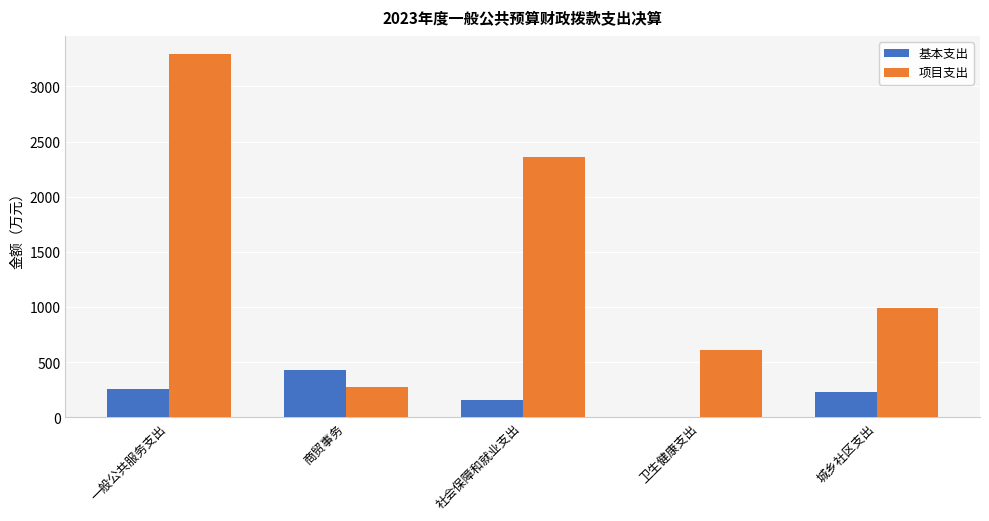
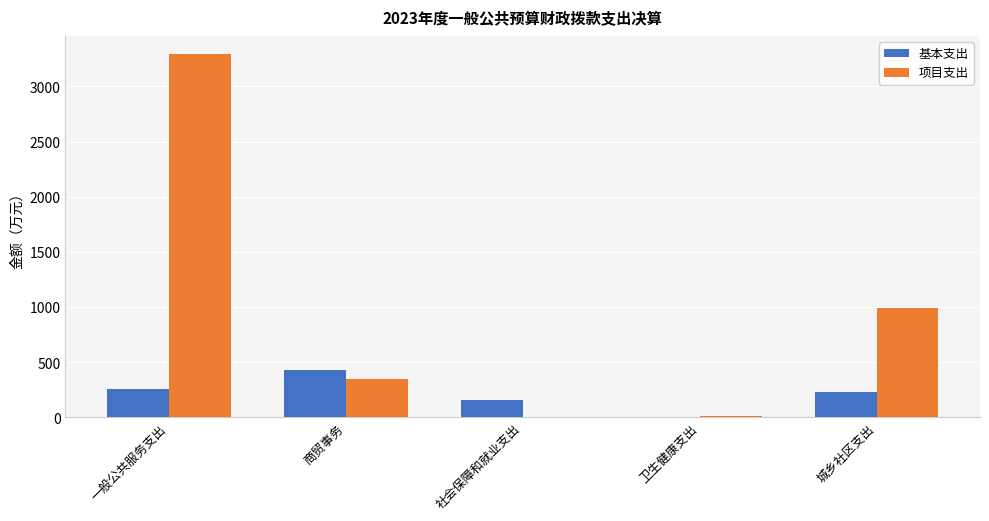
  {
    "基本支出": {
      "一般公共服务支出": 260,
      "商贸事务": 430,
      "社会保障和就业支出": 150,
      "卫生健康支出": 0,
      "城乡社区支出": 230
    },
    "项目支出": {
      "一般公共服务支出": 3290,
-     "商贸事务": 270,
-     "社会保障和就业支出": 2360,
-     "卫生健康支出": 610,
+     "商贸事务": 350,
+     "社会保障和就业支出": 0,
+     "卫生健康支出": 10,
      "城乡社区支出": 990
    }
  }
